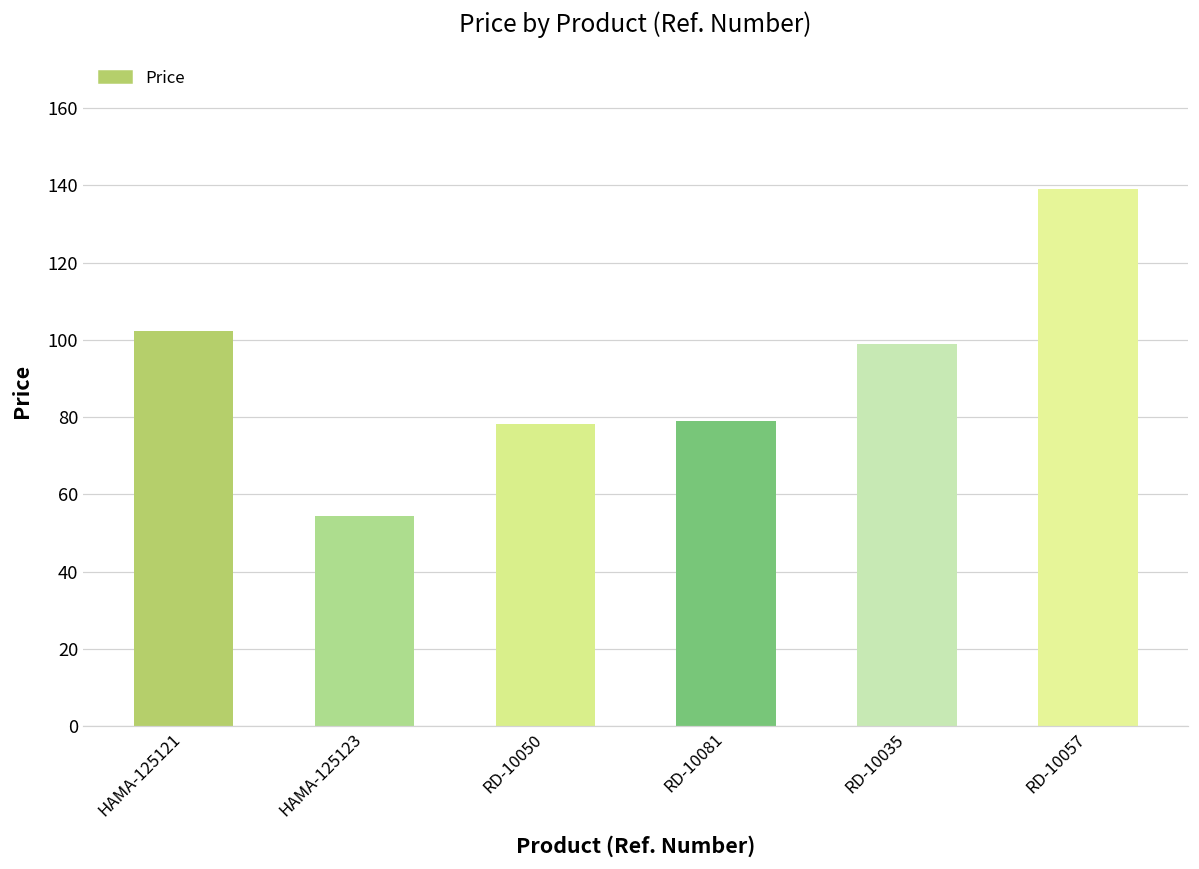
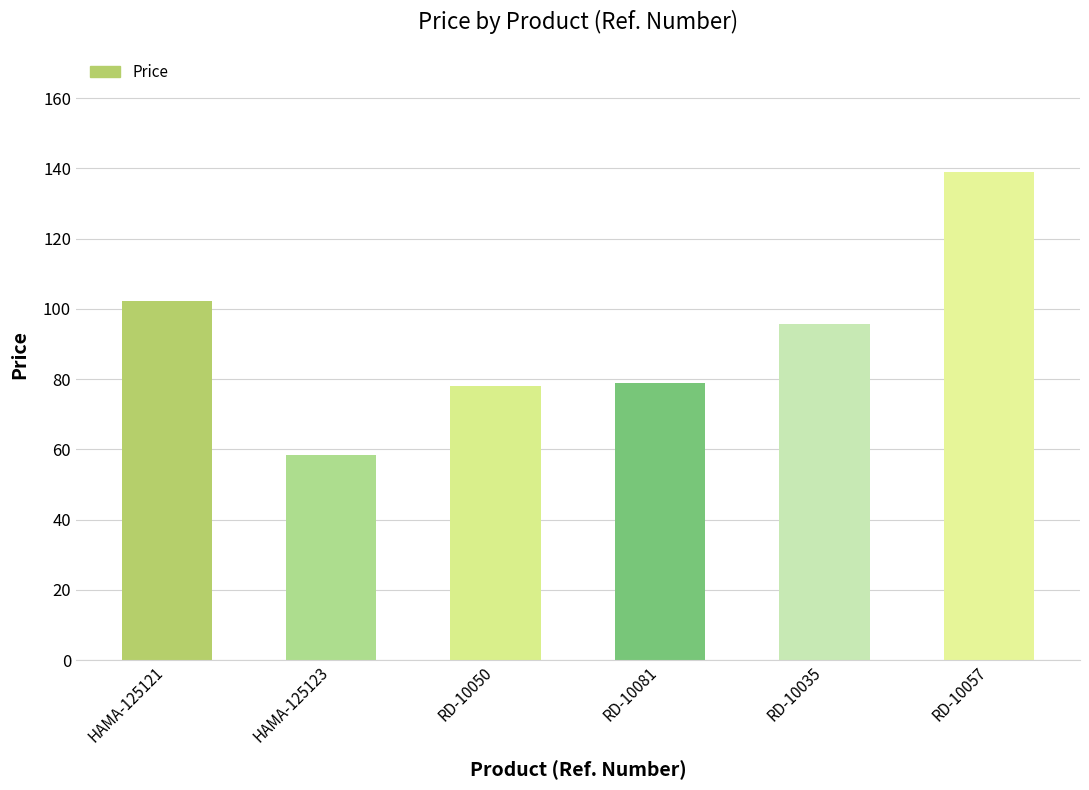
  {
    "HAMA-125121": 102,
-   "HAMA-125123": 54,
+   "HAMA-125123": 58,
    "RD-10050": 78,
    "RD-10081": 79,
-   "RD-10035": 99,
+   "RD-10035": 96,
    "RD-10057": 139
  }
